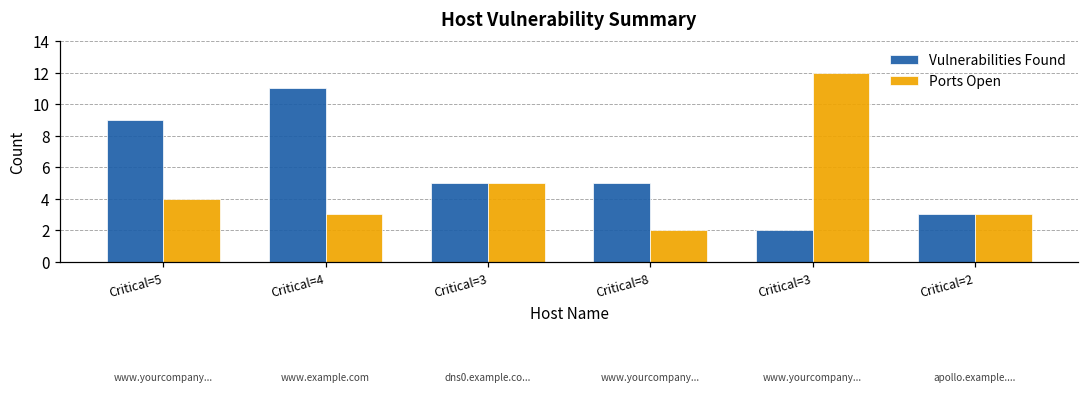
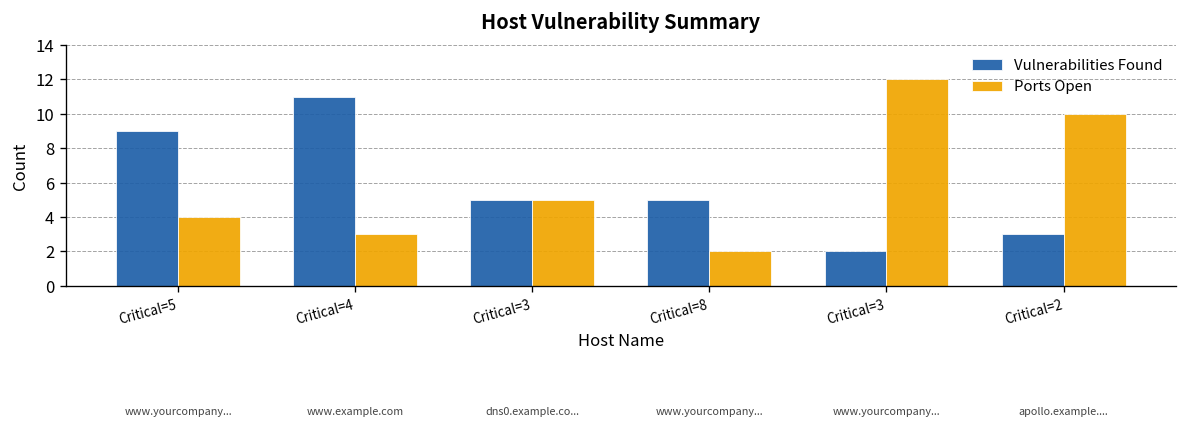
  {
    "Vulnerabilities Found": {
      "Critical=5": 9,
      "Critical=4": 11,
      "Critical=8": 5,
      "Critical=2": 3
    },
    "Ports Open": {
      "Critical=5": 4,
      "Critical=4": 3,
      "Critical=8": 2,
-     "Critical=2": 3
+     "Critical=2": 10
    }
  }
